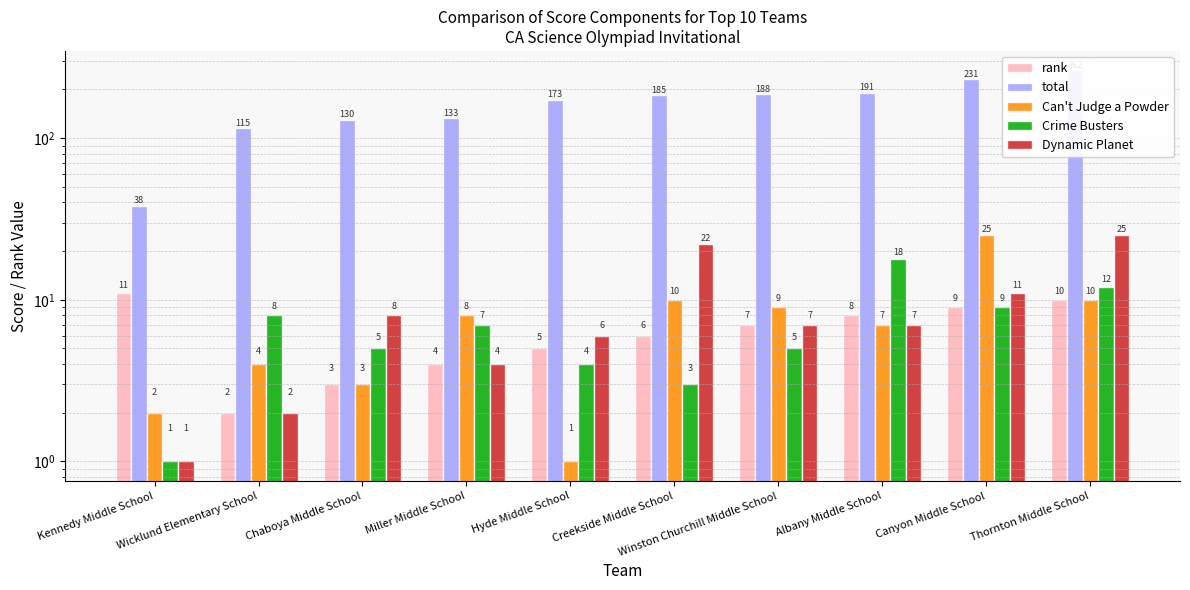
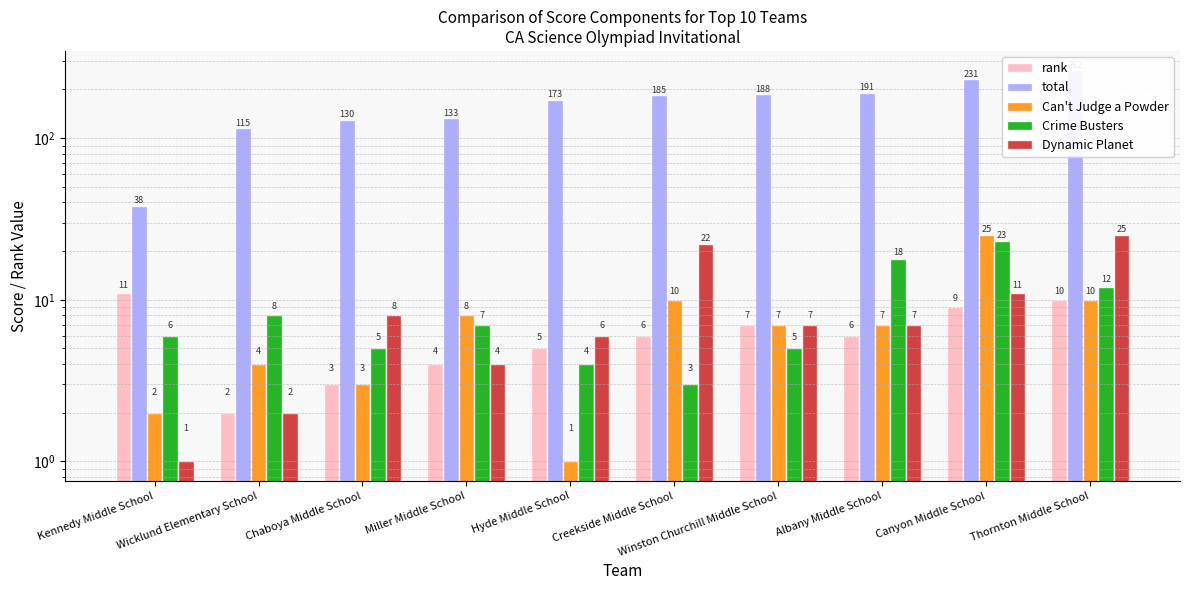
  {
    "rank": {
      "Kennedy Middle School": 11,
      "Wicklund Elementary School": 2,
      "Chaboya Middle School": 3,
      "Miller Middle School": 4,
      "Hyde Middle School": 5,
      "Creekside Middle School": 6,
      "Winston Churchill Middle School": 7,
-     "Albany Middle School": 8,
+     "Albany Middle School": 6,
      "Canyon Middle School": 9,
      "Thornton Middle School": 10
    },
    "total": {
      "Kennedy Middle School": 38,
      "Wicklund Elementary School": 115,
      "Chaboya Middle School": 130,
      "Miller Middle School": 133,
      "Hyde Middle School": 173,
      "Creekside Middle School": 185,
      "Winston Churchill Middle School": 188,
      "Albany Middle School": 191,
      "Canyon Middle School": 231
    },
    "Can't Judge a Powder": {
      "Kennedy Middle School": 2,
      "Wicklund Elementary School": 4,
      "Chaboya Middle School": 3,
      "Miller Middle School": 8,
      "Creekside Middle School": 10,
-     "Winston Churchill Middle School": 9,
+     "Winston Churchill Middle School": 7,
      "Albany Middle School": 7,
      "Canyon Middle School": 25,
      "Thornton Middle School": 10
    },
    "Crime Busters": {
-     "Kennedy Middle School": 1,
+     "Kennedy Middle School": 6,
      "Wicklund Elementary School": 8,
      "Chaboya Middle School": 5,
      "Miller Middle School": 7,
      "Hyde Middle School": 4,
      "Creekside Middle School": 3,
      "Winston Churchill Middle School": 5,
      "Albany Middle School": 18,
-     "Canyon Middle School": 9,
+     "Canyon Middle School": 23,
      "Thornton Middle School": 12
    },
    "Dynamic Planet": {
      "Wicklund Elementary School": 2,
      "Chaboya Middle School": 8,
      "Miller Middle School": 4,
      "Hyde Middle School": 6,
      "Creekside Middle School": 22,
      "Winston Churchill Middle School": 7,
      "Albany Middle School": 7,
      "Canyon Middle School": 11,
      "Thornton Middle School": 25
    }
  }
